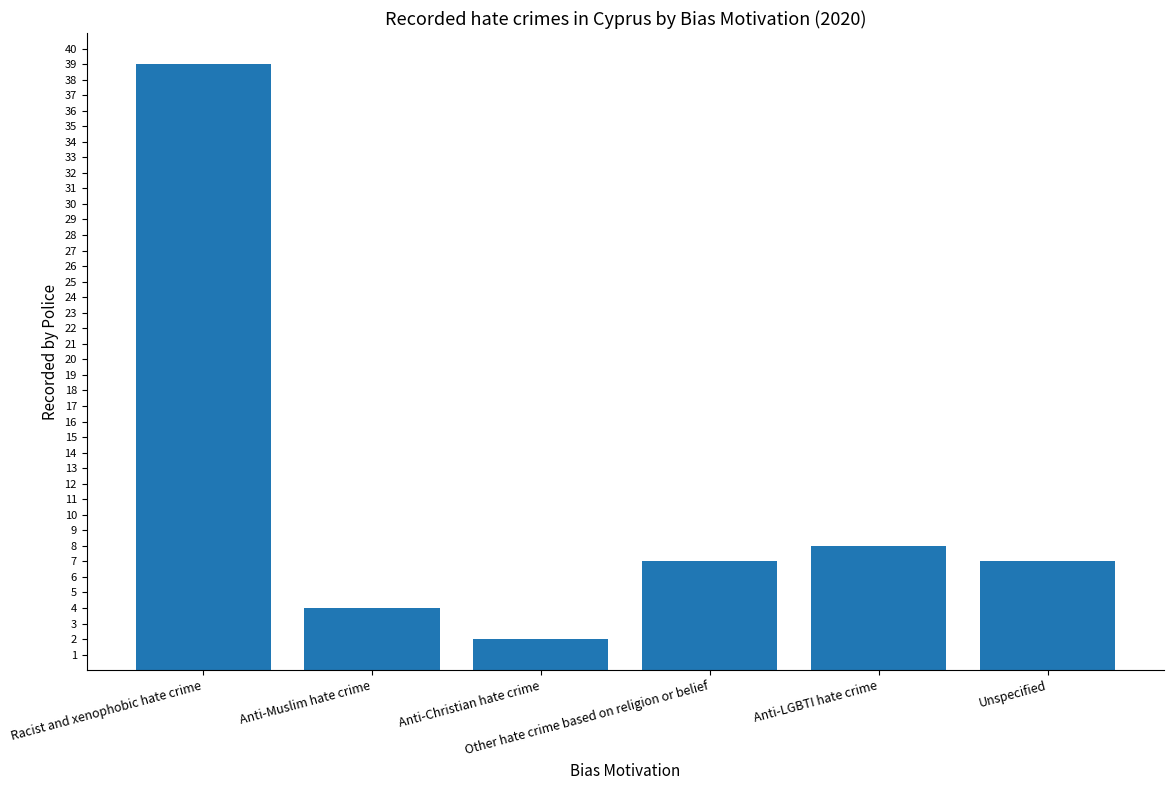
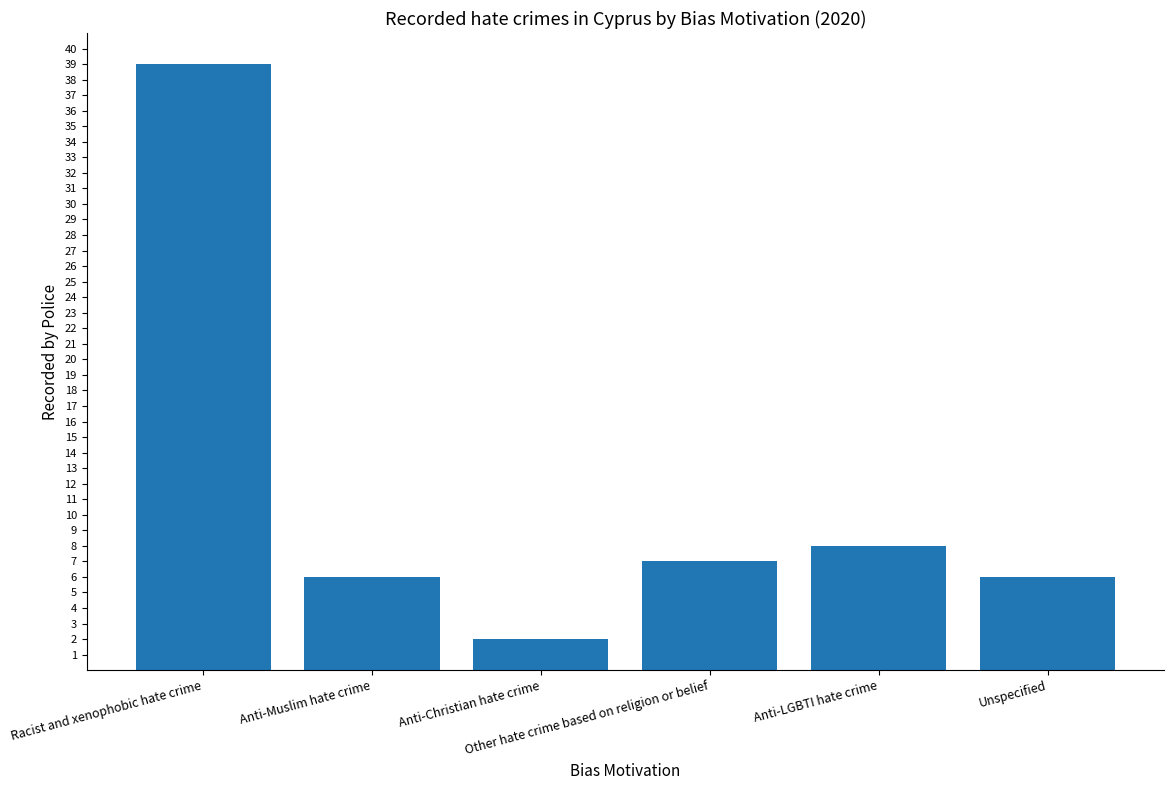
  {
    "Racist and xenophobic hate crime": 39,
-   "Anti-Muslim hate crime": 4,
+   "Anti-Muslim hate crime": 6,
    "Anti-Christian hate crime": 2,
    "Other hate crime based on religion or belief": 7,
    "Anti-LGBTI hate crime": 8,
-   "Unspecified": 7
+   "Unspecified": 6
  }
